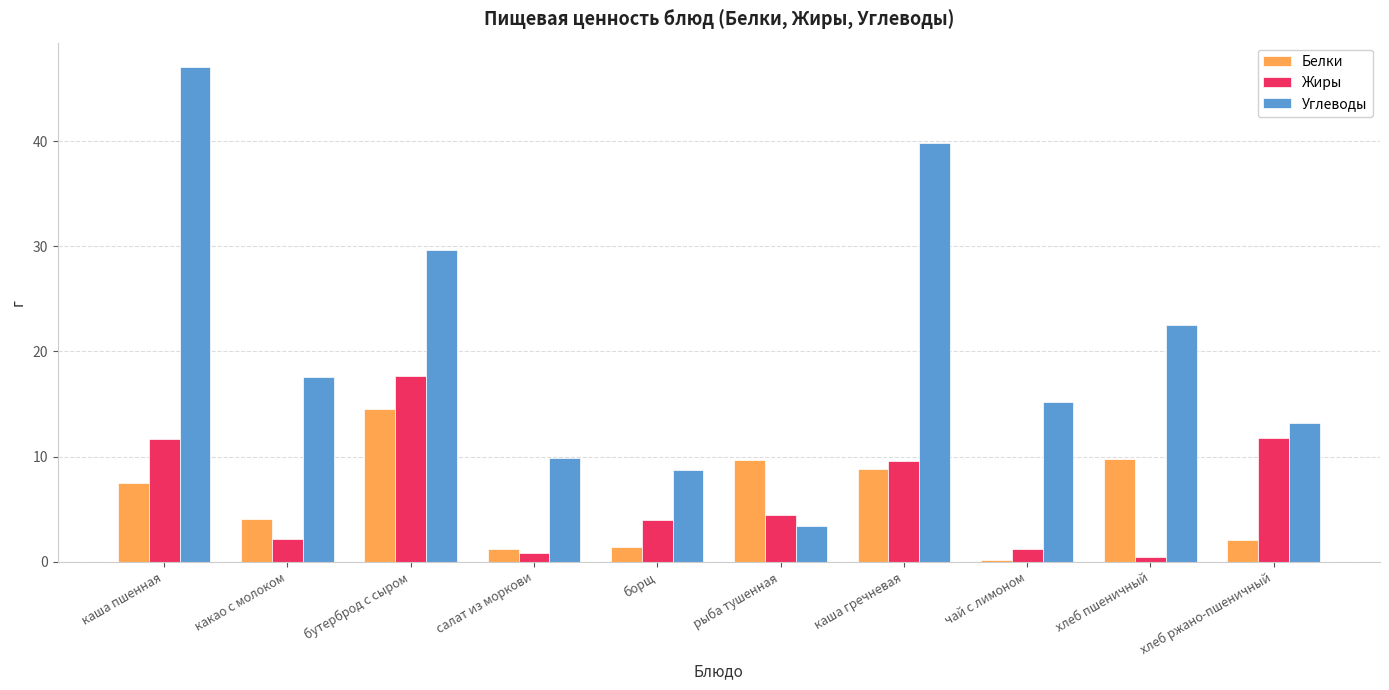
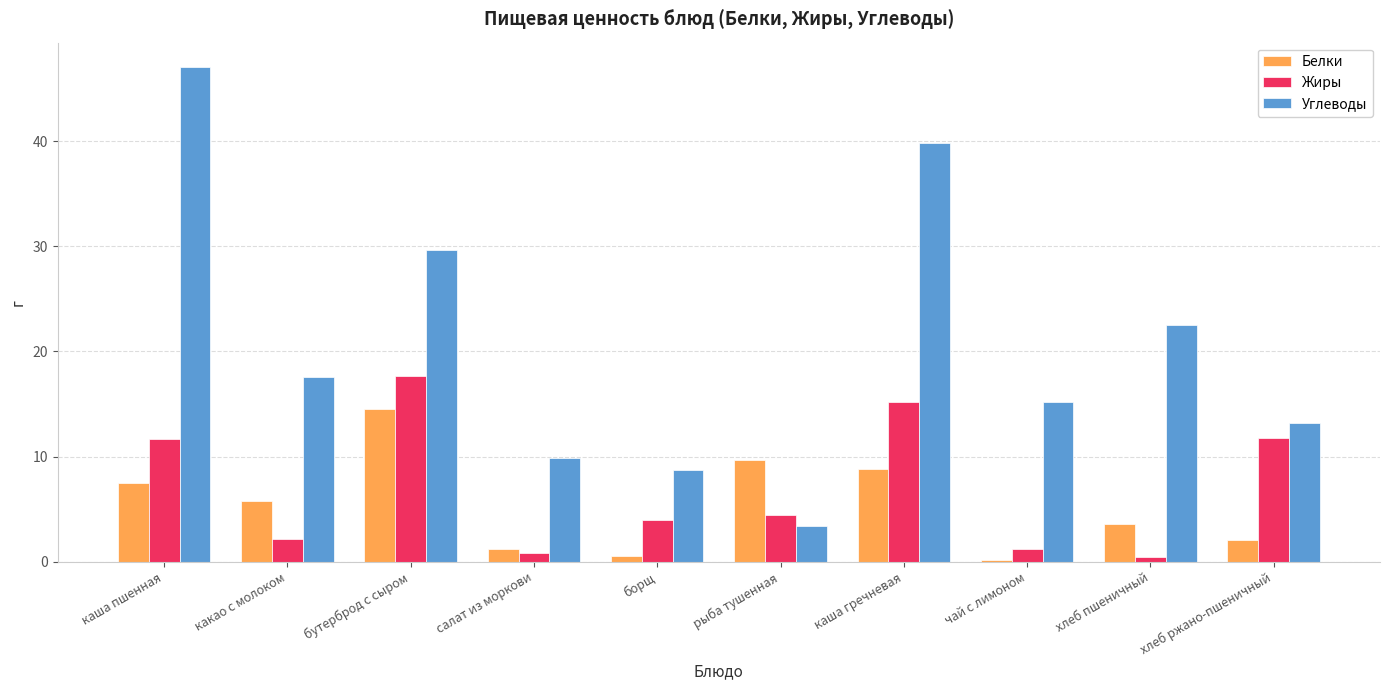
  {
    "Белки": {
      "каша пшенная": 7.5,
-     "какао с молоком": 4.1,
+     "какао с молоком": 5.7,
      "бутерброд с сыром": 14.5,
      "салат из моркови": 1.2,
-     "борщ": 1.4,
+     "борщ": 0.5,
      "рыба тушенная": 9.7,
      "каша гречневая": 8.9,
-     "хлеб пшеничный": 9.8,
+     "хлеб пшеничный": 3.6,
      "хлеб ржано-пшеничный": 2.0
    },
    "Жиры": {
      "каша пшенная": 11.7,
      "какао с молоком": 2.1,
      "бутерброд с сыром": 17.7,
      "салат из моркови": 0.8,
      "борщ": 3.9,
      "рыба тушенная": 4.5,
-     "каша гречневая": 9.6,
+     "каша гречневая": 15.2,
      "чай с лимоном": 1.2,
      "хлеб пшеничный": 0.5,
      "хлеб ржано-пшеничный": 11.8
    },
    "Углеводы": {
      "каша пшенная": 47.0,
      "какао с молоком": 17.6,
      "бутерброд с сыром": 29.7,
      "салат из моркови": 9.9,
      "борщ": 8.8,
      "рыба тушенная": 3.4,
      "каша гречневая": 39.9,
      "чай с лимоном": 15.2,
      "хлеб пшеничный": 22.5,
      "хлеб ржано-пшеничный": 13.2
    }
  }
